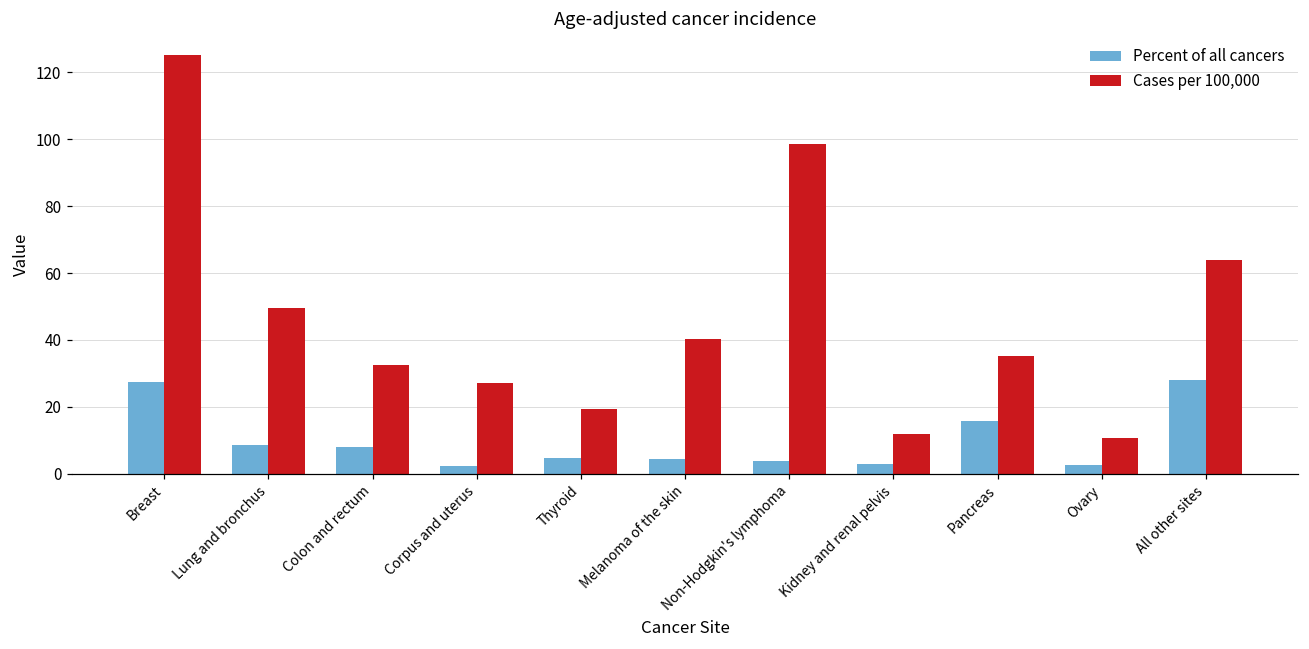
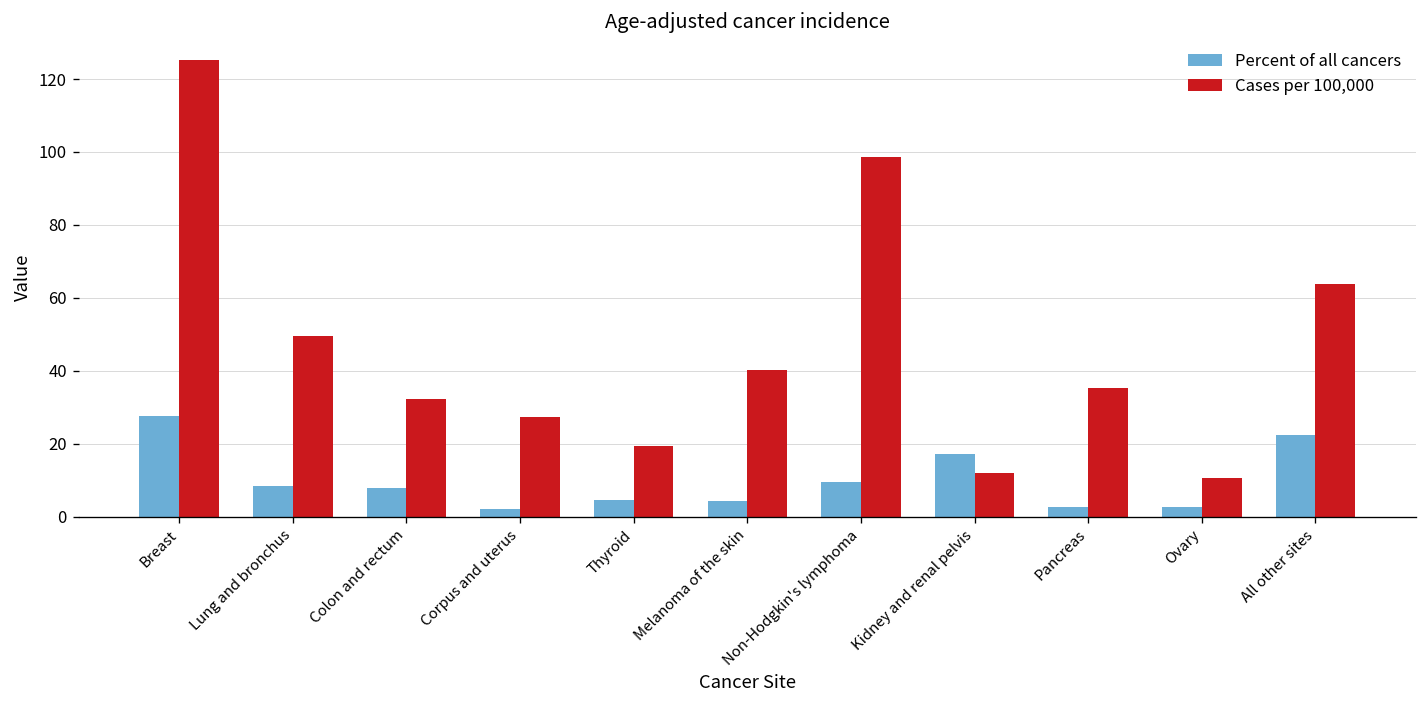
  {
    "Percent of all cancers": {
      "Breast": 27,
      "Lung and bronchus": 9,
      "Colon and rectum": 8,
      "Corpus and uterus": 2,
      "Thyroid": 5,
      "Melanoma of the skin": 4,
-     "Non-Hodgkin's lymphoma": 4,
-     "Kidney and renal pelvis": 3,
-     "Pancreas": 16,
+     "Non-Hodgkin's lymphoma": 9,
+     "Kidney and renal pelvis": 17,
+     "Pancreas": 3,
      "Ovary": 3,
-     "All other sites": 28
+     "All other sites": 22
    },
    "Cases per 100,000": {
      "Breast": 125,
      "Lung and bronchus": 49,
      "Colon and rectum": 32,
      "Corpus and uterus": 27,
      "Thyroid": 19,
      "Melanoma of the skin": 40,
      "Non-Hodgkin's lymphoma": 99,
      "Kidney and renal pelvis": 12,
      "Pancreas": 35,
      "Ovary": 11,
      "All other sites": 64
    }
  }
